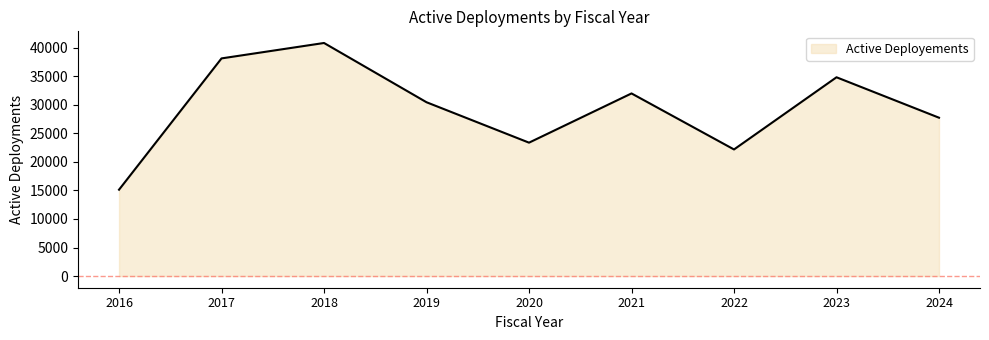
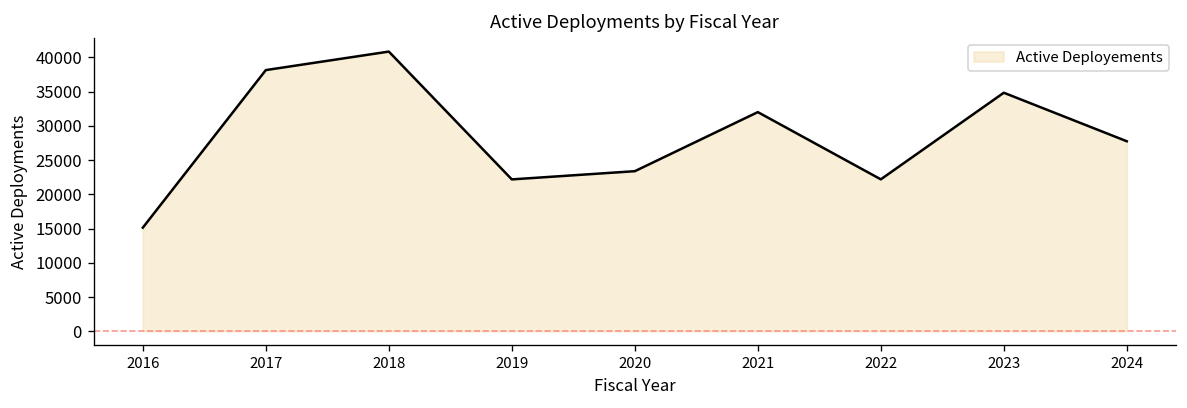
  {
    "2016": 15000,
    "2017": 38000,
    "2018": 41000,
-   "2019": 30000,
+   "2019": 22000,
    "2020": 23000,
    "2021": 32000,
    "2022": 22000,
    "2023": 35000,
    "2024": 28000
  }
